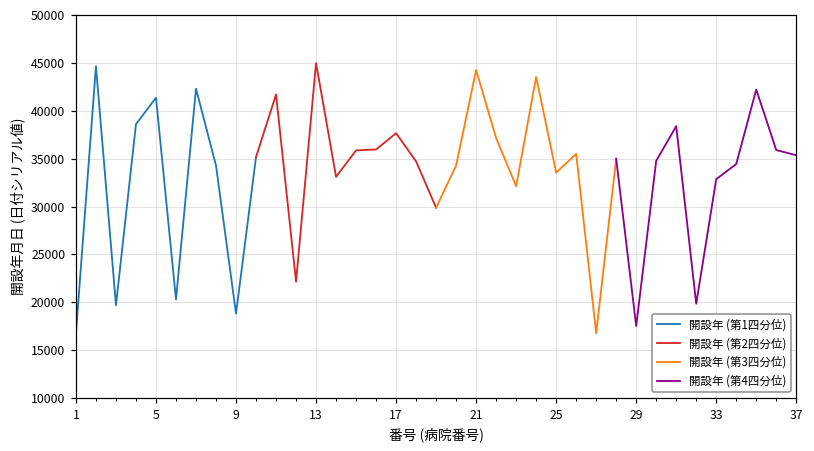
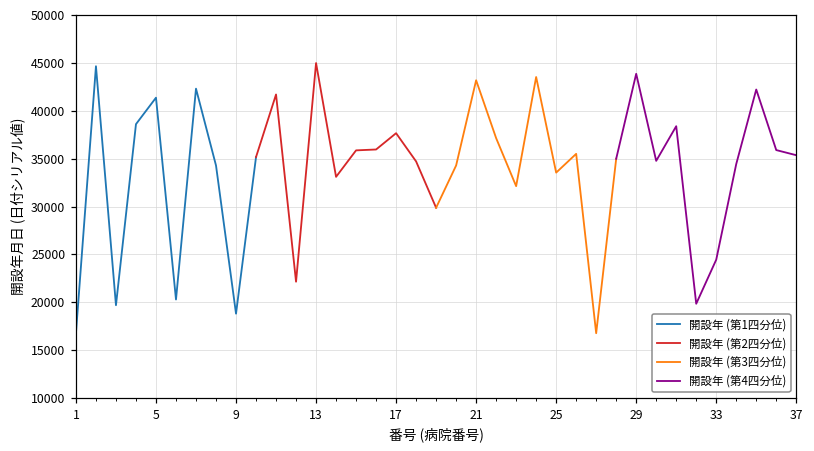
  {
    "開設年 (第1四分位)": {
      "1": 17000,
      "5": 41000,
      "9": 19000
    },
    "開設年 (第2四分位)": {
      "13": 45000,
      "17": 38000
    },
    "開設年 (第3四分位)": {
-     "21": 44000,
+     "21": 43000,
      "25": 34000
    },
    "開設年 (第4四分位)": {
-     "29": 18000,
-     "33": 33000,
+     "29": 44000,
+     "33": 24000,
      "37": 35000
    }
  }
